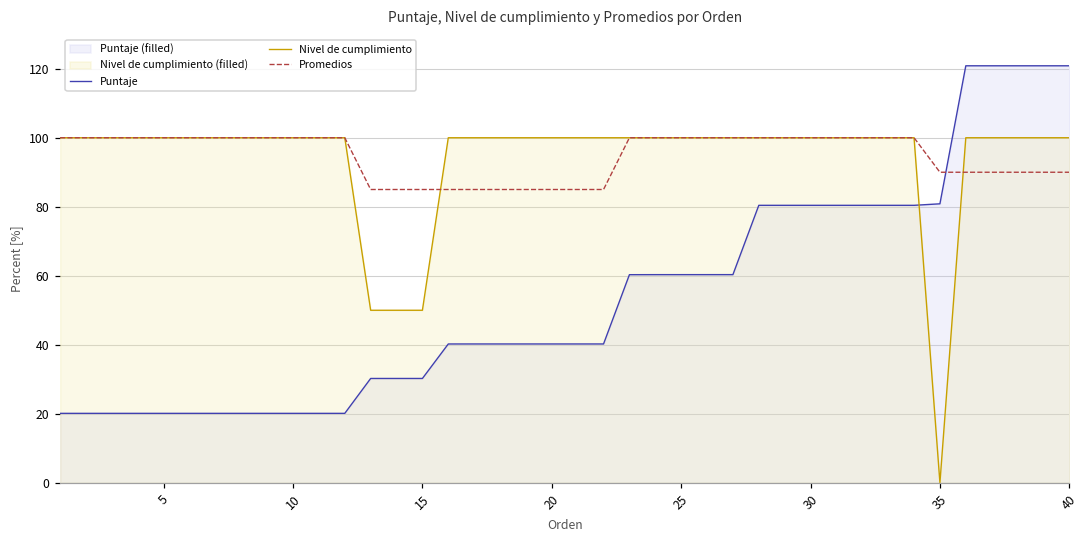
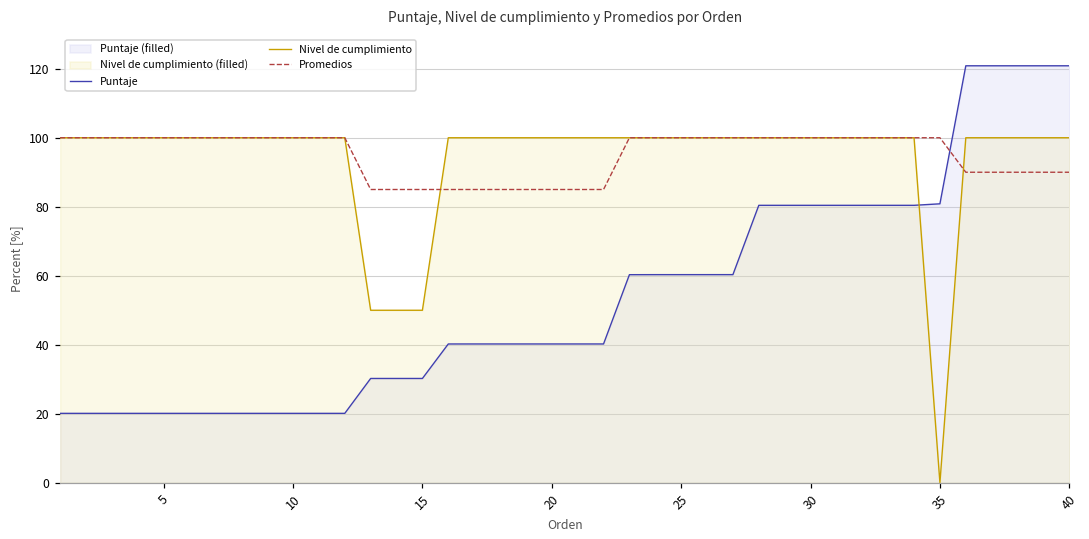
  {
    "Promedios": {
      "15": 85,
      "20": 85,
-     "35": 90,
+     "35": 100,
      "40": 90
    }
  }
